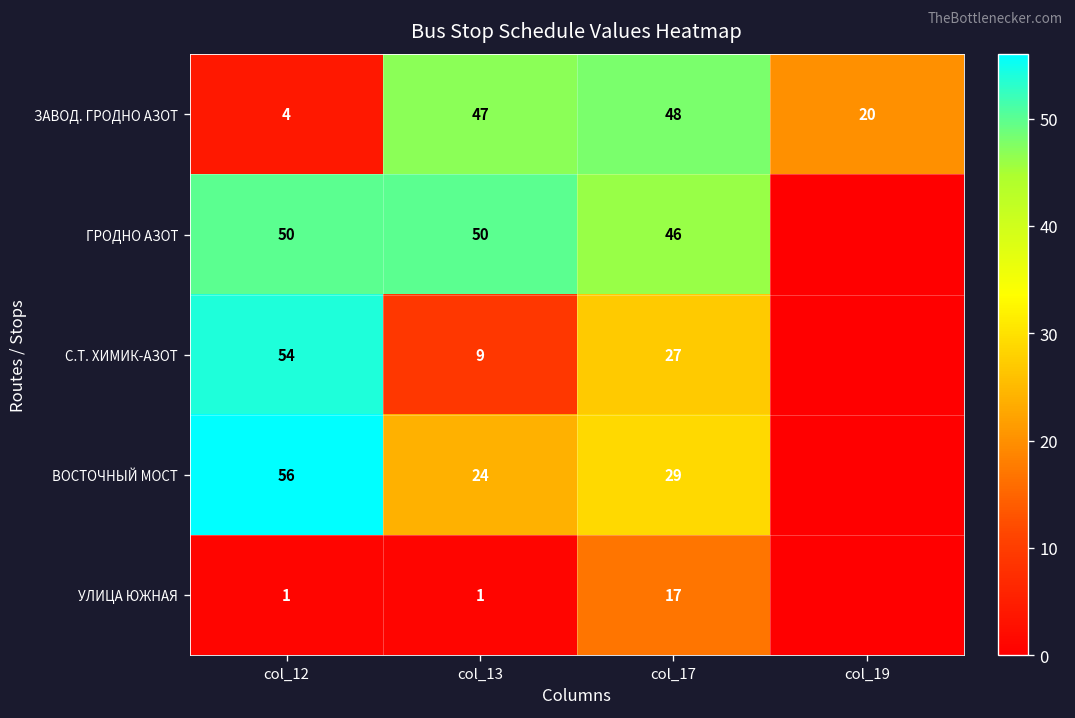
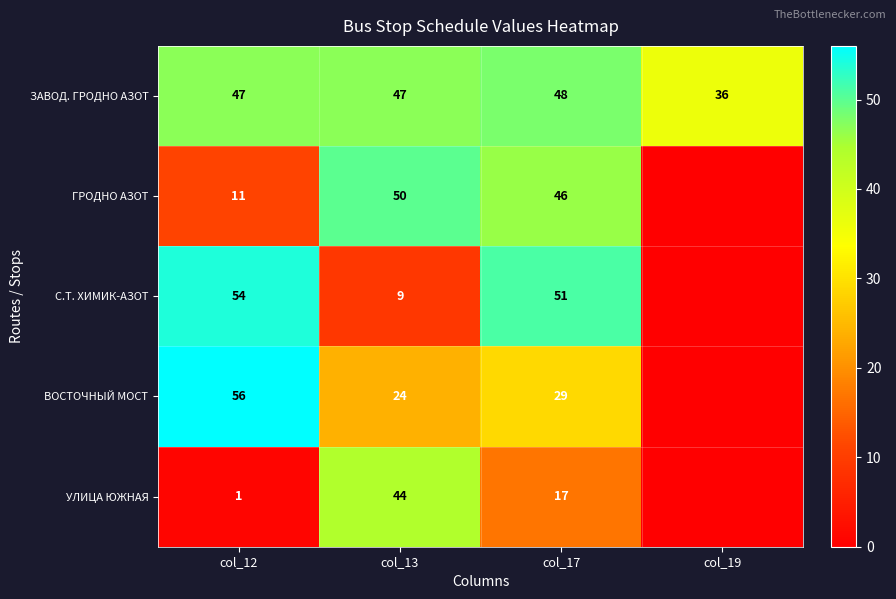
  {
    "ЗАВОД. ГРОДНО АЗОТ": {
-     "col_12": 4,
+     "col_12": 47,
      "col_13": 47,
      "col_17": 48,
-     "col_19": 20
+     "col_19": 36
    },
    "ГРОДНО АЗОТ": {
-     "col_12": 50,
+     "col_12": 11,
      "col_13": 50,
      "col_17": 46
    },
    "С.Т. ХИМИК-АЗОТ": {
      "col_12": 54,
      "col_13": 9,
-     "col_17": 27
+     "col_17": 51
    },
    "ВОСТОЧНЫЙ МОСТ": {
      "col_12": 56,
      "col_13": 24,
      "col_17": 29
    },
    "УЛИЦА ЮЖНАЯ": {
      "col_12": 1,
-     "col_13": 1,
+     "col_13": 44,
      "col_17": 17
    }
  }
